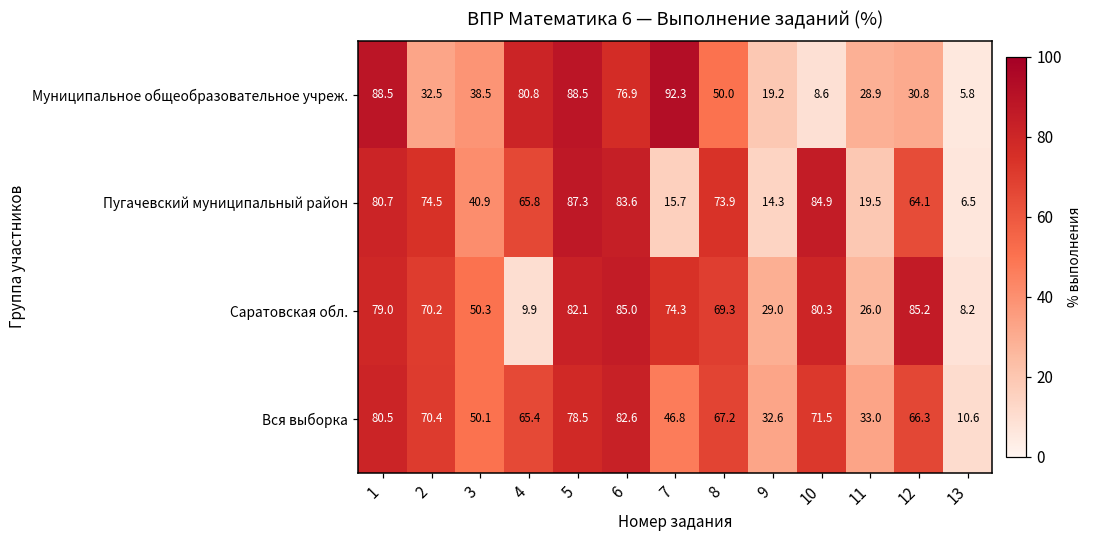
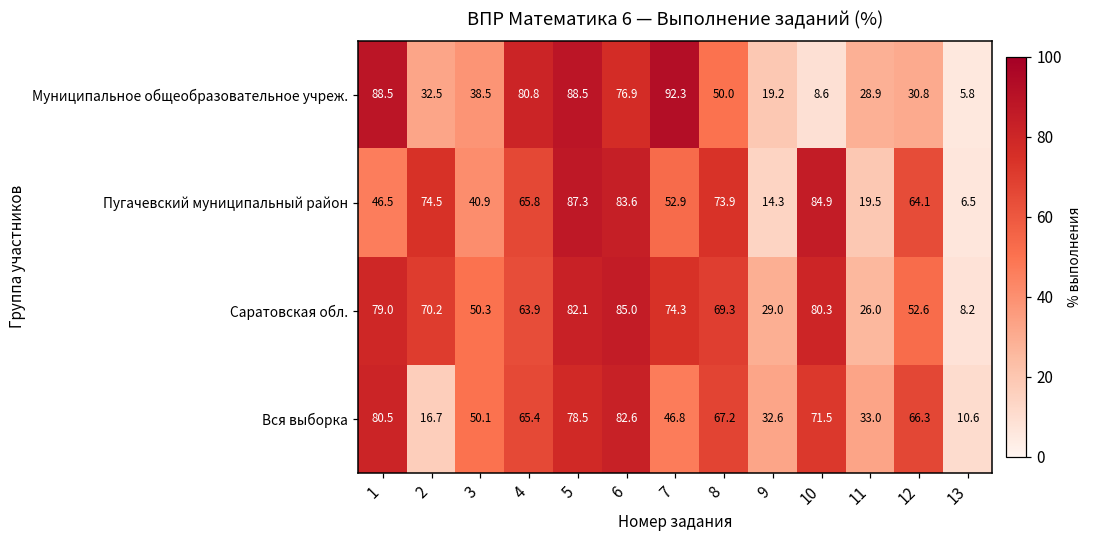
  {
    "Муниципальное общеобразовательное учреж.": {
      "1": 88.5,
      "2": 32.5,
      "3": 38.5,
      "4": 80.8,
      "5": 88.5,
      "6": 76.9,
      "7": 92.3,
      "8": 50.0,
      "9": 19.2,
      "10": 8.6,
      "11": 28.9,
      "12": 30.8,
      "13": 5.8
    },
    "Пугачевский муниципальный район": {
-     "1": 80.7,
+     "1": 46.5,
      "2": 74.5,
      "3": 40.9,
      "4": 65.8,
      "5": 87.3,
      "6": 83.6,
-     "7": 15.7,
+     "7": 52.9,
      "8": 73.9,
      "9": 14.3,
      "10": 84.9,
      "11": 19.5,
      "12": 64.1,
      "13": 6.5
    },
    "Саратовская обл.": {
      "1": 79.0,
      "2": 70.2,
      "3": 50.3,
-     "4": 9.9,
+     "4": 63.9,
      "5": 82.1,
      "6": 85.0,
      "7": 74.3,
      "8": 69.3,
      "9": 29.0,
      "10": 80.3,
      "11": 26.0,
-     "12": 85.2,
+     "12": 52.6,
      "13": 8.2
    },
    "Вся выборка": {
      "1": 80.5,
-     "2": 70.4,
+     "2": 16.7,
      "3": 50.1,
      "4": 65.4,
      "5": 78.5,
      "6": 82.6,
      "7": 46.8,
      "8": 67.2,
      "9": 32.6,
      "10": 71.5,
      "11": 33.0,
      "12": 66.3,
      "13": 10.6
    }
  }
